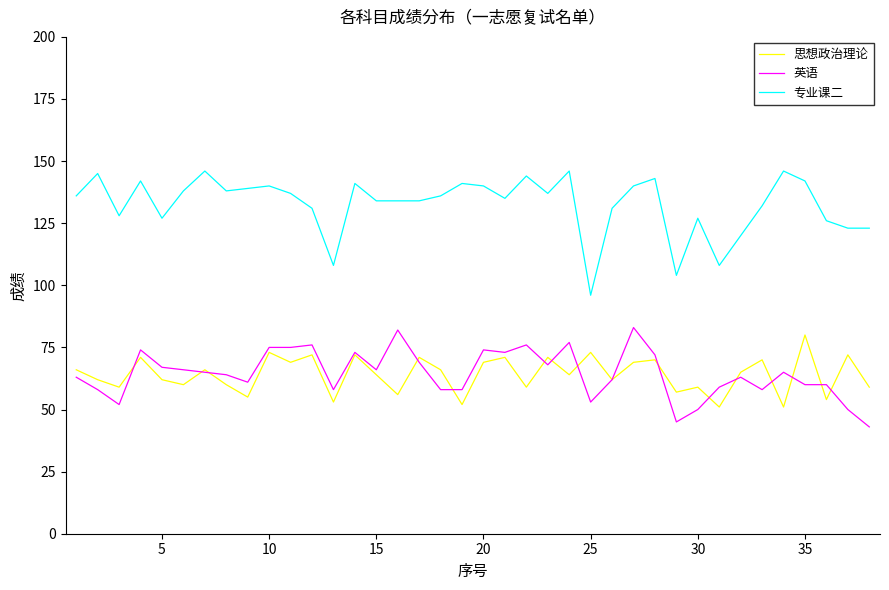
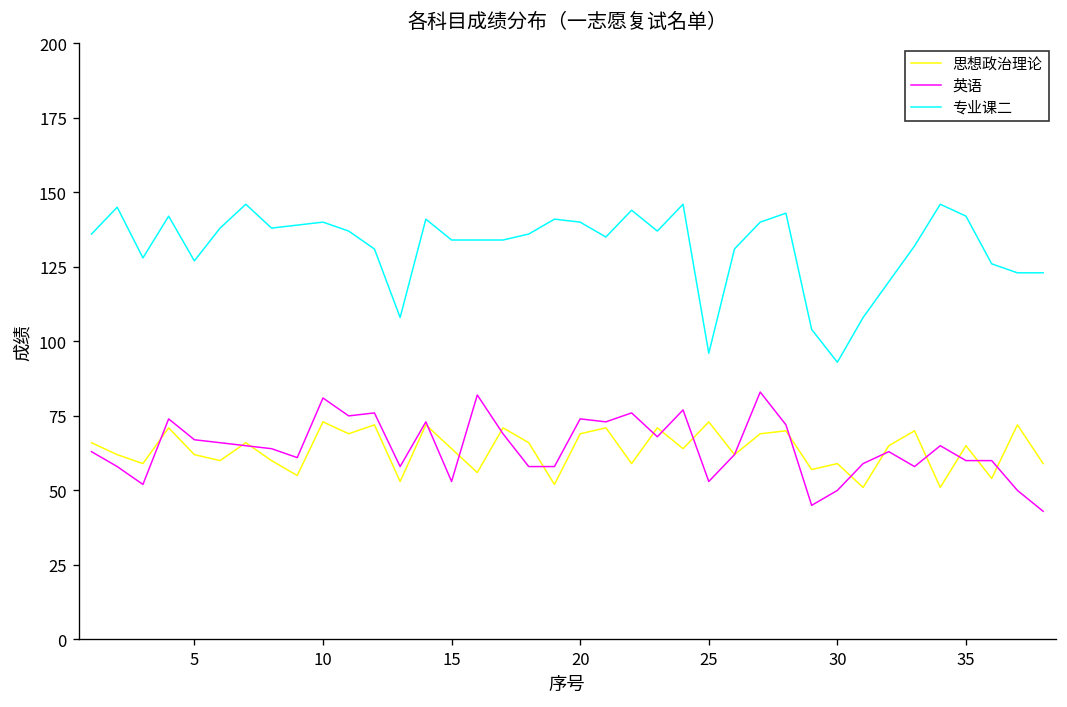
  {
    "思想政治理论": {
      "5": 62,
      "10": 73,
      "15": 64,
      "20": 69,
      "25": 73,
      "30": 59,
-     "35": 80
+     "35": 65
    },
    "英语": {
      "5": 67,
-     "10": 75,
-     "15": 66,
+     "10": 81,
+     "15": 53,
      "20": 74,
      "25": 53,
      "30": 50,
      "35": 60
    },
    "专业课二": {
      "5": 127,
      "10": 140,
      "15": 134,
      "20": 140,
      "25": 96,
-     "30": 127,
+     "30": 93,
      "35": 142
    }
  }
